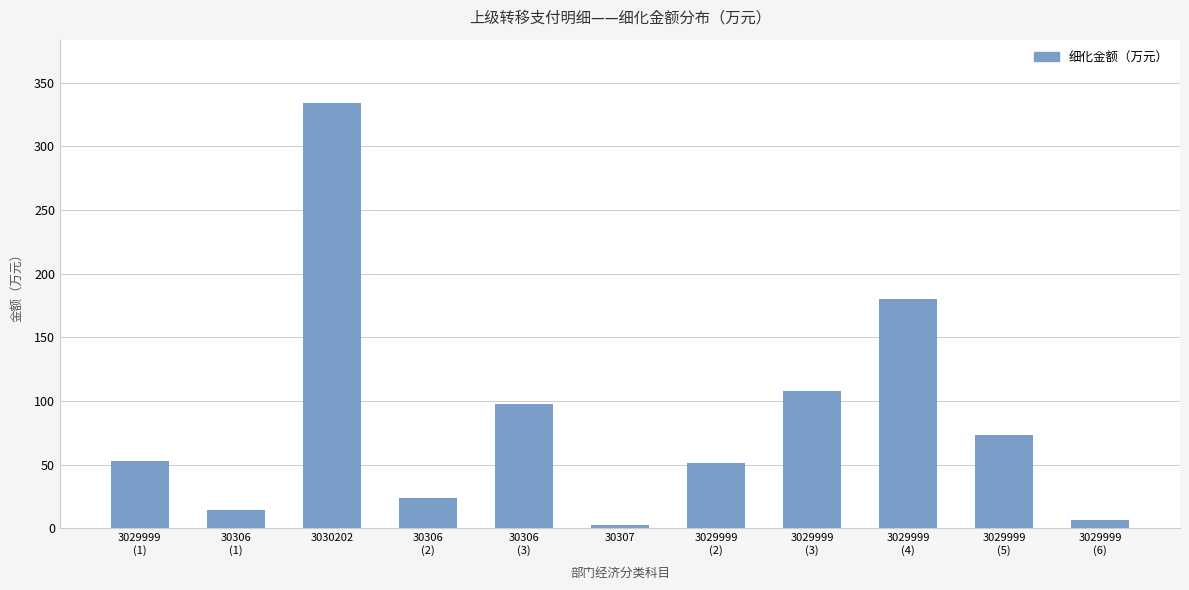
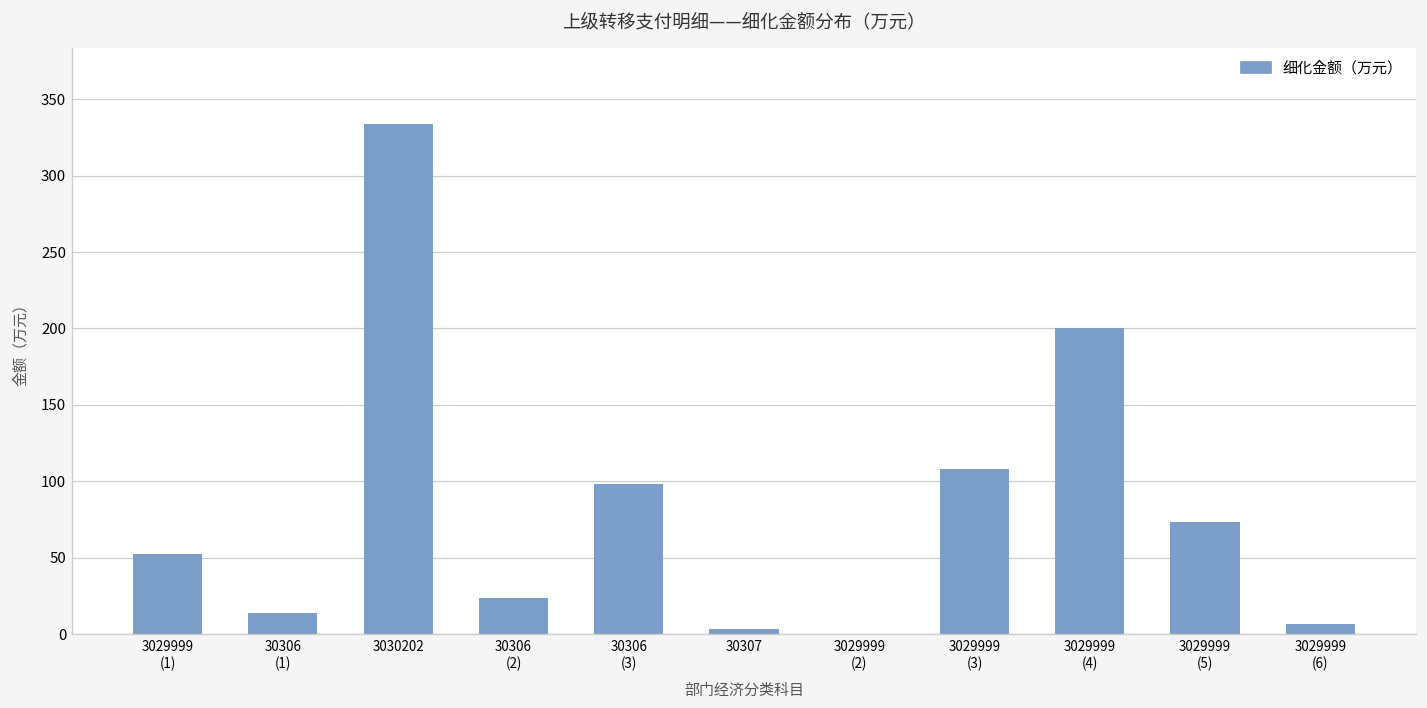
  {
    "3029999 (1)": 53,
    "30306 (1)": 14,
    "3030202": 334,
    "30306 (2)": 24,
    "30306 (3)": 98,
    "30307": 3,
-   "3029999 (2)": 51,
+   "3029999 (2)": 0,
    "3029999 (3)": 108,
-   "3029999 (4)": 180,
+   "3029999 (4)": 200,
    "3029999 (5)": 73,
    "3029999 (6)": 7
  }
